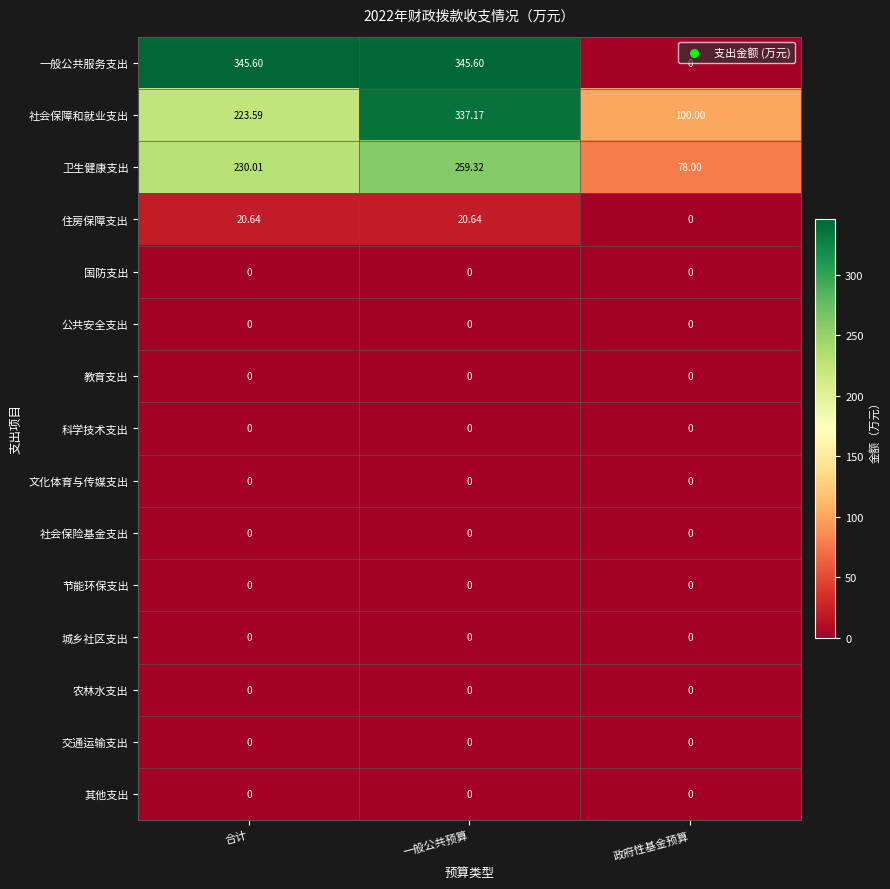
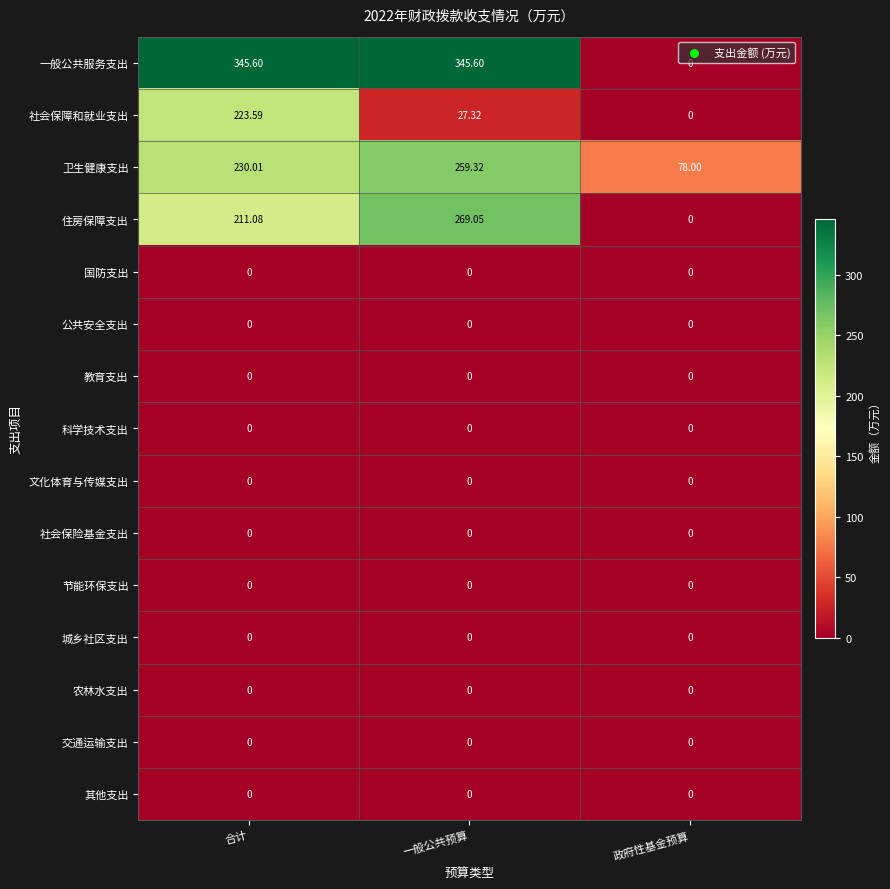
  {
    "一般公共服务支出": {
      "合计": 345.60,
      "一般公共预算": 345.60
    },
    "社会保障和就业支出": {
      "合计": 223.59,
-     "一般公共预算": 337.17,
-     "政府性基金预算": 100.00
+     "一般公共预算": 27.32,
+     "政府性基金预算": 0
    },
    "卫生健康支出": {
      "合计": 230.01,
      "一般公共预算": 259.32,
      "政府性基金预算": 78.00
    },
    "住房保障支出": {
-     "合计": 20.64,
-     "一般公共预算": 20.64,
+     "合计": 211.08,
+     "一般公共预算": 269.05,
      "政府性基金预算": 0
    },
    "国防支出": {
      "合计": 0,
      "一般公共预算": 0,
      "政府性基金预算": 0
    },
    "公共安全支出": {
      "合计": 0,
      "一般公共预算": 0,
      "政府性基金预算": 0
    },
    "教育支出": {
      "合计": 0,
      "一般公共预算": 0,
      "政府性基金预算": 0
    },
    "科学技术支出": {
      "合计": 0,
      "一般公共预算": 0,
      "政府性基金预算": 0
    },
    "文化体育与传媒支出": {
      "合计": 0,
      "一般公共预算": 0,
      "政府性基金预算": 0
    },
    "社会保险基金支出": {
      "合计": 0,
      "一般公共预算": 0,
      "政府性基金预算": 0
    },
    "节能环保支出": {
      "合计": 0,
      "一般公共预算": 0,
      "政府性基金预算": 0
    },
    "城乡社区支出": {
      "合计": 0,
      "一般公共预算": 0,
      "政府性基金预算": 0
    },
    "农林水支出": {
      "合计": 0,
      "一般公共预算": 0,
      "政府性基金预算": 0
    },
    "交通运输支出": {
      "合计": 0,
      "一般公共预算": 0,
      "政府性基金预算": 0
    },
    "其他支出": {
      "合计": 0,
      "一般公共预算": 0,
      "政府性基金预算": 0
    }
  }
